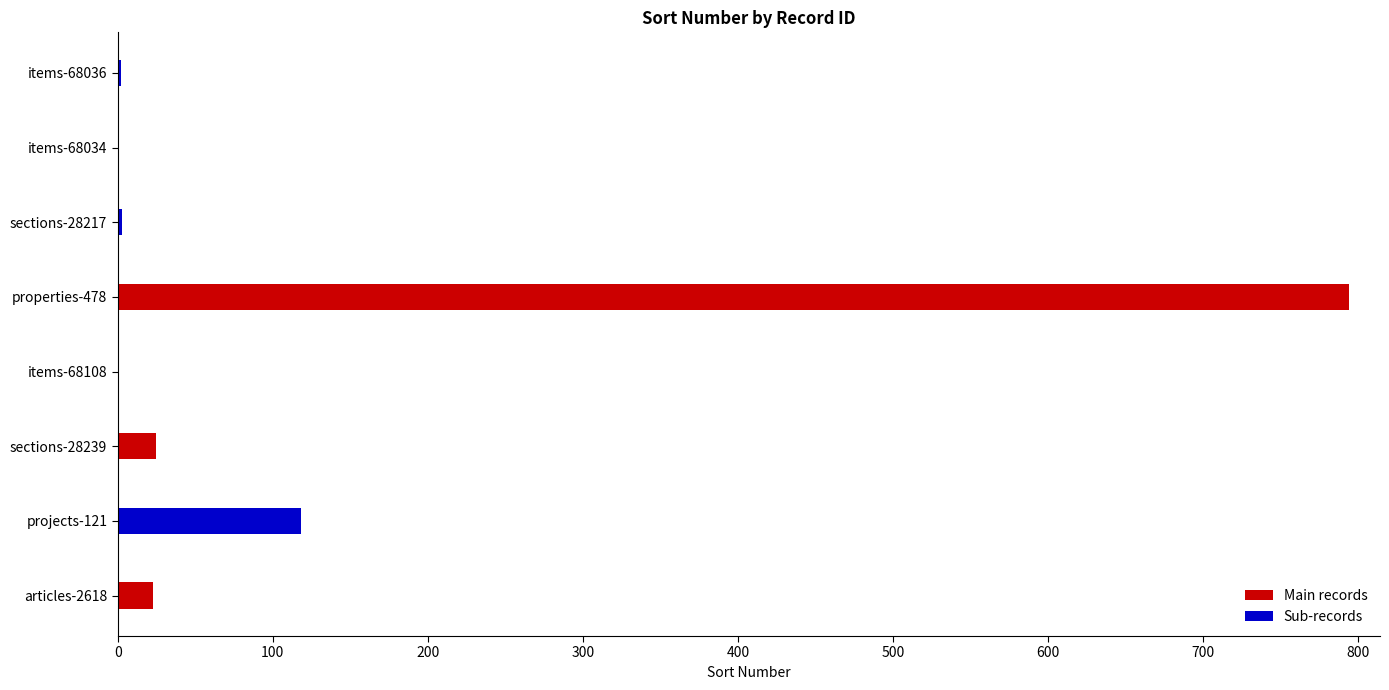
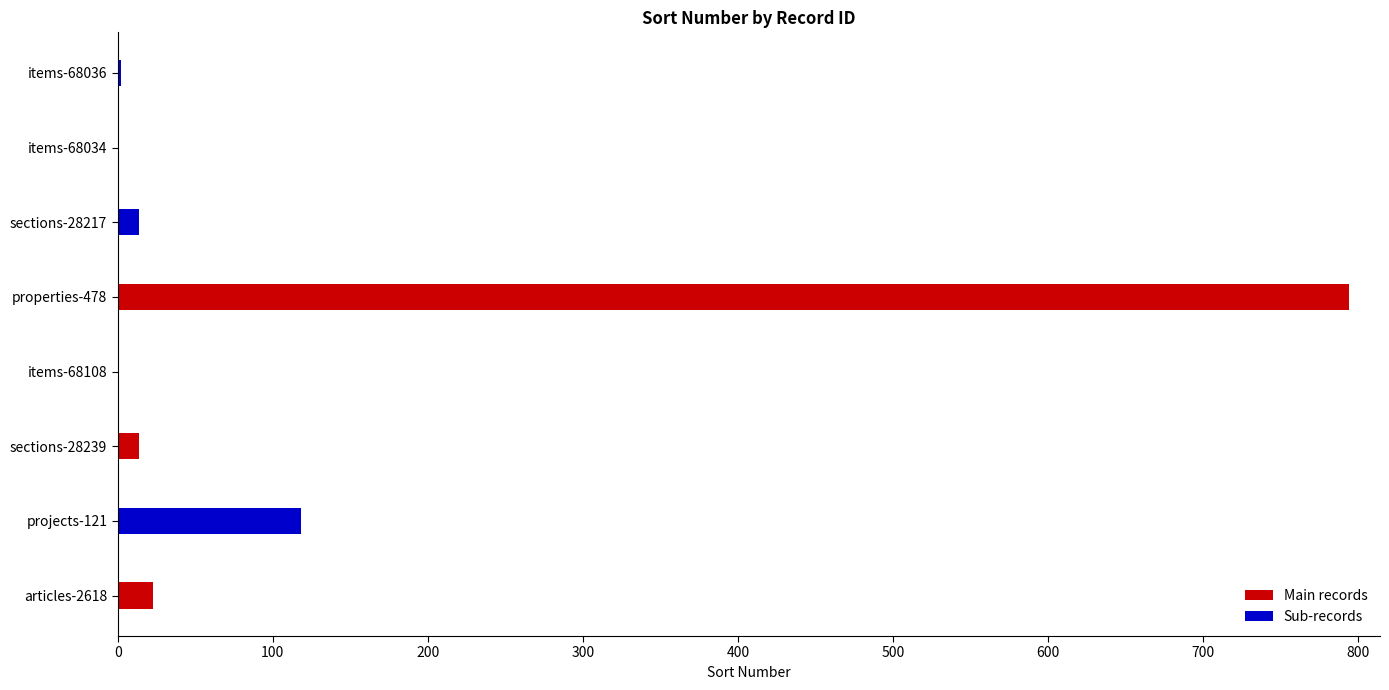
  {
    "Main records": {
      "items-68036": 0,
      "sections-28217": 0,
      "properties-478": 794,
      "items-68108": 0,
-     "sections-28239": 25,
+     "sections-28239": 14,
      "projects-121": 0,
      "articles-2618": 23
    },
    "Sub-records": {
      "items-68036": 2,
      "items-68034": 0,
-     "sections-28217": 3,
+     "sections-28217": 14,
      "properties-478": 0,
      "sections-28239": 0,
      "projects-121": 118,
      "articles-2618": 0
    }
  }
